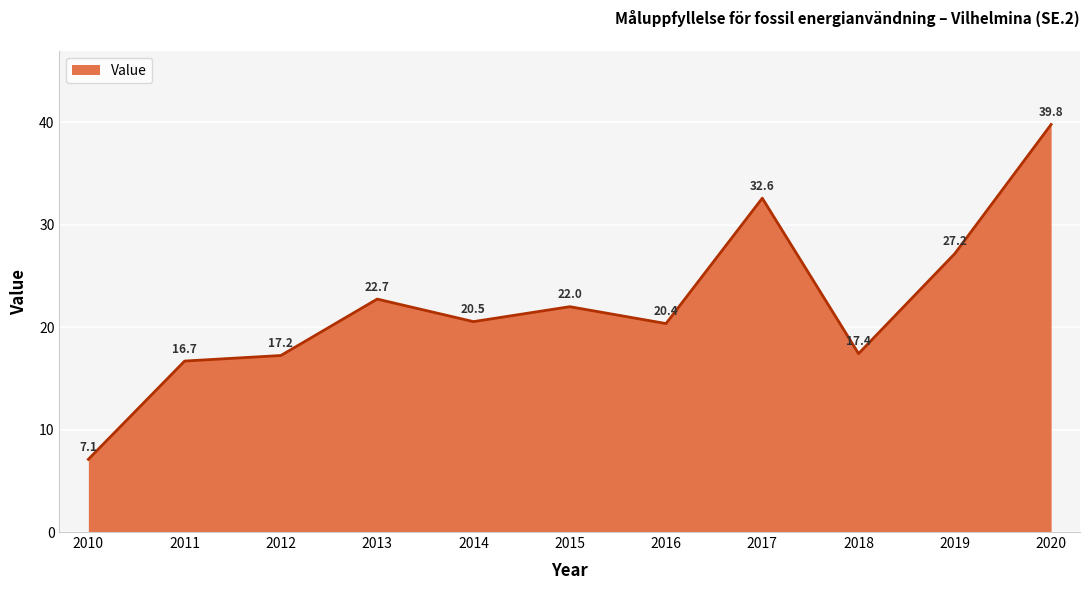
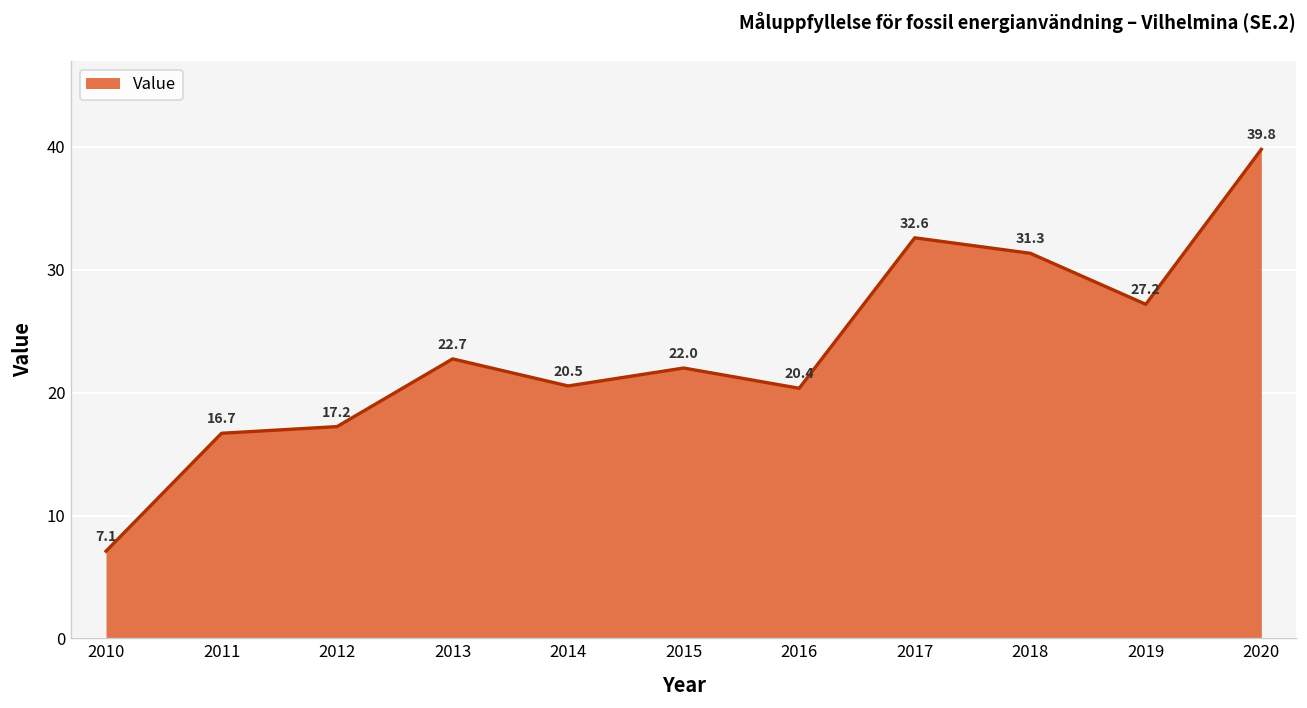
  {
    "2010": 7.1,
    "2011": 16.7,
    "2012": 17.2,
    "2013": 22.7,
    "2014": 20.5,
    "2015": 22.0,
    "2016": 20.4,
    "2017": 32.6,
-   "2018": 17.4,
+   "2018": 31.3,
    "2019": 27.2,
    "2020": 39.8
  }
